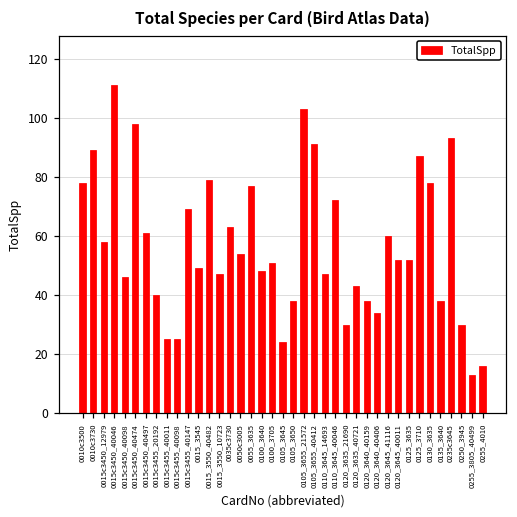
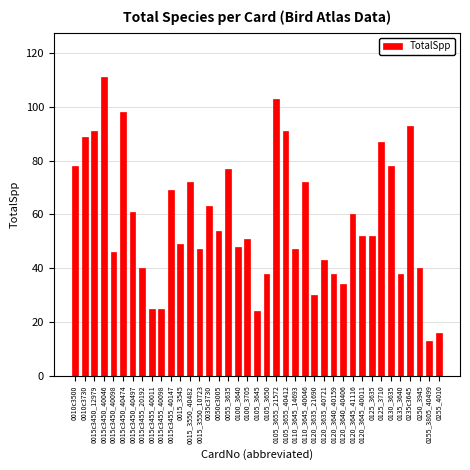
  {
    "0010c3500": 78,
    "0010c3730": 89,
-   "0015c3450_12979": 58,
+   "0015c3450_12979": 91,
    "0015c3450_40046": 111,
    "0015c3450_40098": 46,
    "0015c3450_40474": 98,
    "0015c3450_40497": 61,
    "0015c3455_20192": 40,
    "0015c3455_40011": 25,
    "0015c3455_40098": 25,
    "0015c3455_40147": 69,
    "0015_3545": 49,
-   "0015_3550_40482": 79,
+   "0015_3550_40482": 72,
    "0015_3550_10723": 47,
    "0035c3730": 63,
    "0050c3005": 54,
    "0055_3635": 77,
    "0100_3640": 48,
    "0100_3705": 51,
    "0105_3645": 24,
    "0105_3650": 38,
    "0105_3655_21572": 103,
    "0105_3655_40412": 91,
    "0110_3645_14693": 47,
    "0110_3645_40046": 72,
    "0120_3635_21690": 30,
    "0120_3635_40721": 43,
    "0120_3640_40159": 38,
    "0120_3640_40406": 34,
    "0120_3645_41116": 60,
    "0120_3645_40011": 52,
    "0125_3635": 52,
    "0125_3710": 87,
    "0130_3635": 78,
    "0135_3640": 38,
    "0235c3645": 93,
-   "0250_3945": 30,
+   "0250_3945": 40,
    "0255_3805_40499": 13,
    "0255_4010": 16
  }
